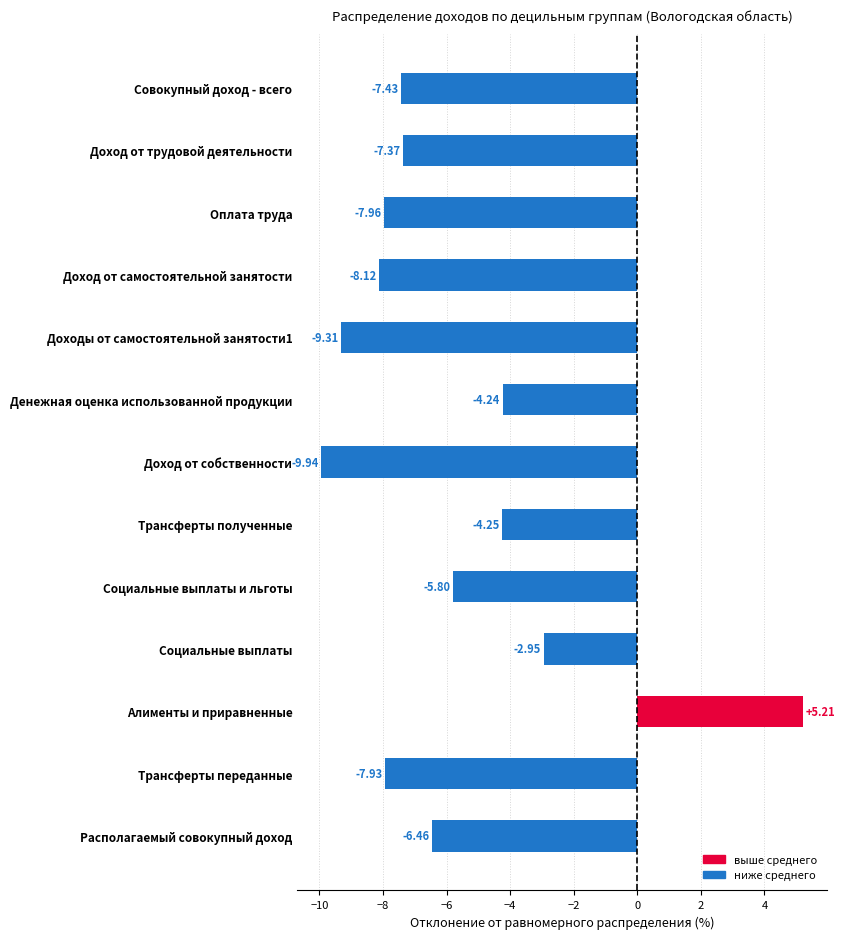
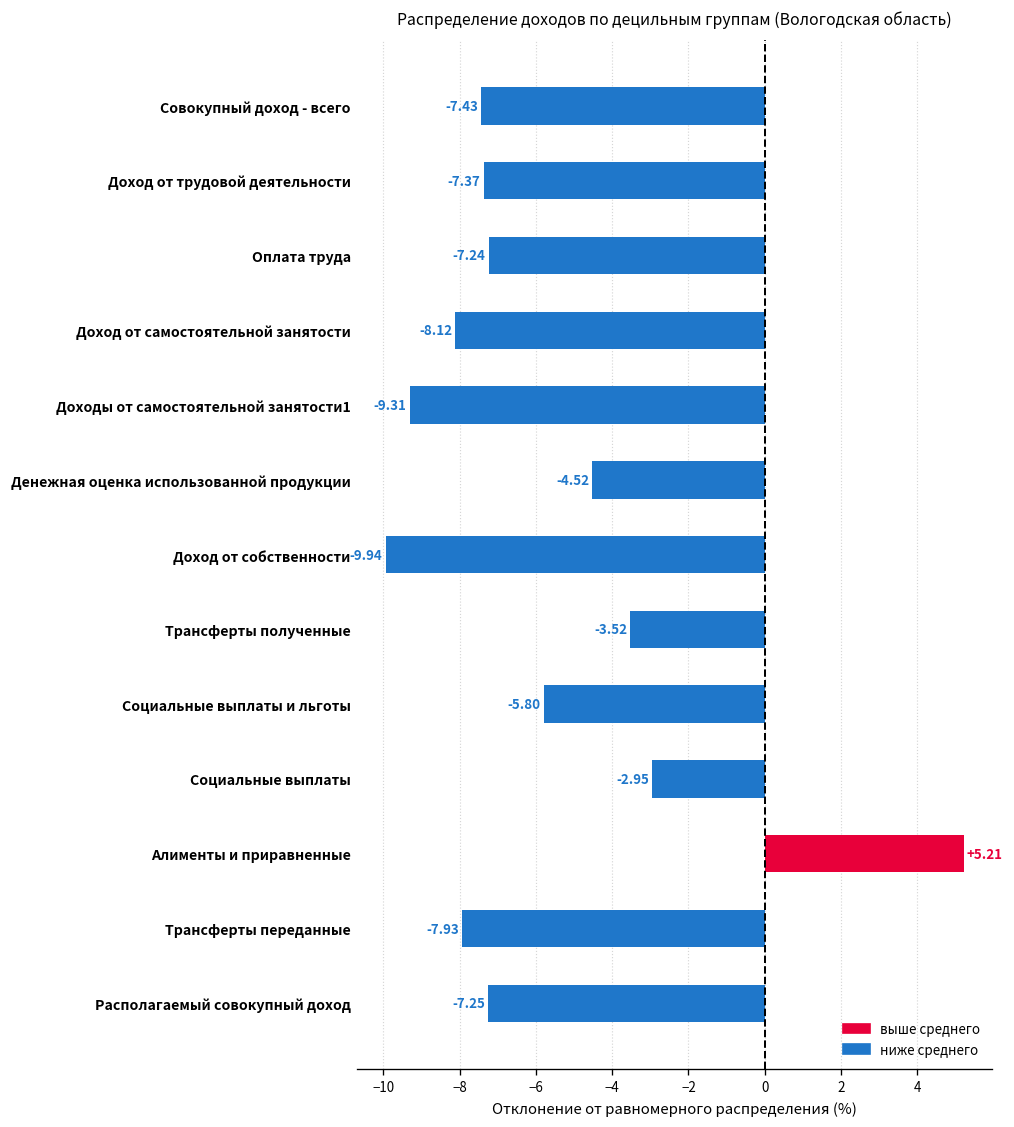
  {
    "Совокупный доход - всего": "-7.43",
    "Доход от трудовой деятельности": "-7.37",
-   "Оплата труда": "-7.96",
+   "Оплата труда": "-7.24",
    "Доход от самостоятельной занятости": "-8.12",
    "Доходы от самостоятельной занятости1": "-9.31",
-   "Денежная оценка использованной продукции": "-4.24",
+   "Денежная оценка использованной продукции": "-4.52",
    "Доход от собственности": "-9.94",
-   "Трансферты полученные": "-4.25",
+   "Трансферты полученные": "-3.52",
    "Социальные выплаты и льготы": "-5.80",
    "Социальные выплаты": "-2.95",
    "Алименты и приравненные": "+5.21",
    "Трансферты переданные": "-7.93",
-   "Располагаемый совокупный доход": "-6.46"
+   "Располагаемый совокупный доход": "-7.25"
  }
